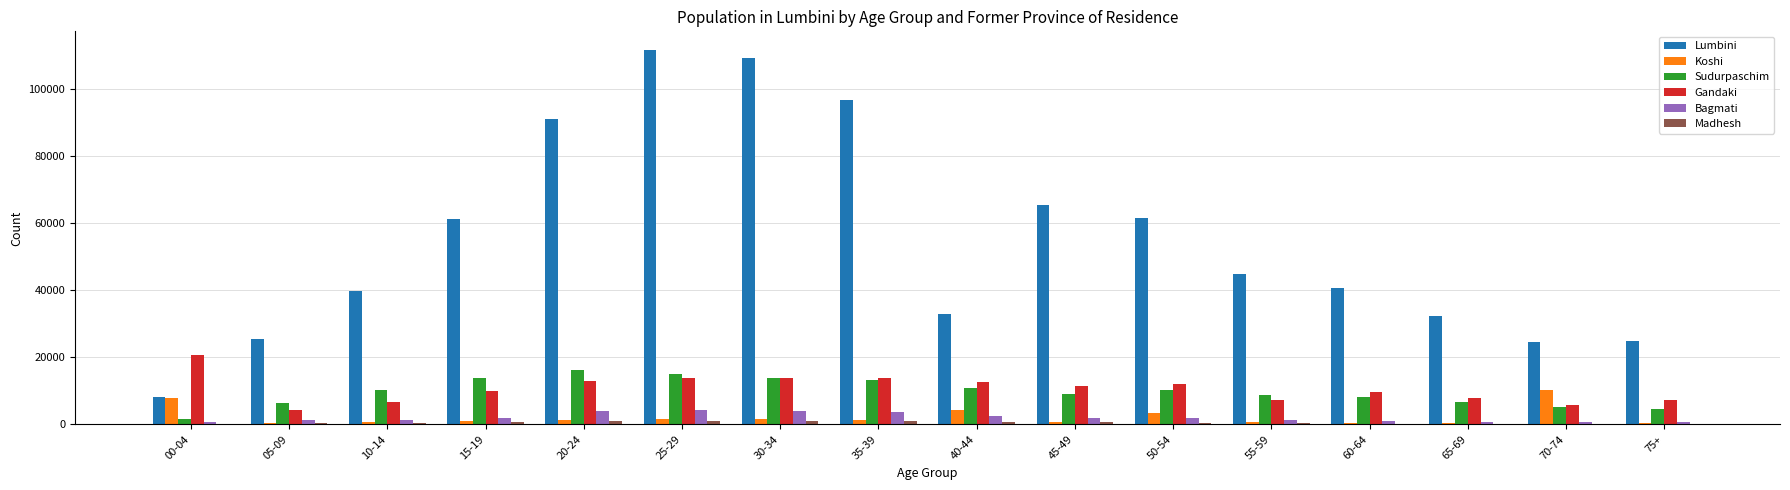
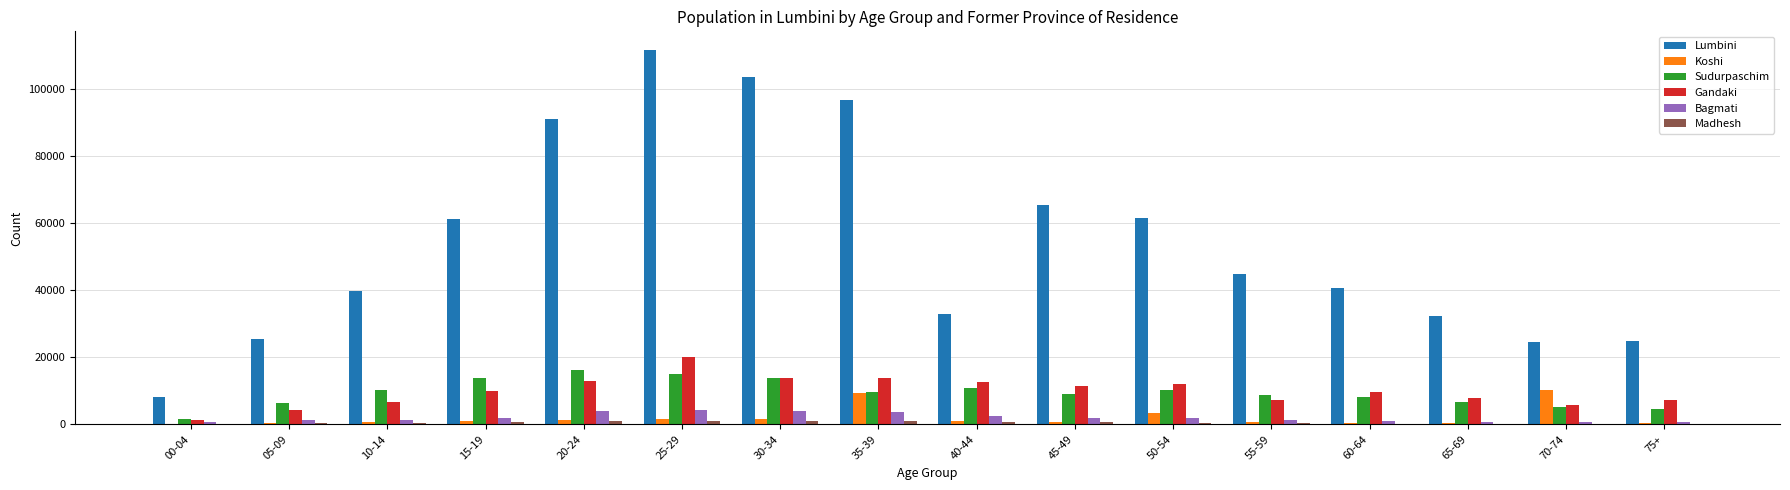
  {
    "Lumbini": {
      "00-04": 8000,
      "05-09": 26000,
      "10-14": 40000,
      "15-19": 61000,
      "20-24": 91000,
      "25-29": 112000,
-     "30-34": 109000,
+     "30-34": 103000,
      "35-39": 97000,
      "40-44": 33000,
      "45-49": 66000,
      "50-54": 62000,
      "55-59": 45000,
      "60-64": 41000,
      "65-69": 32000,
      "70-74": 24000,
      "75+": 25000
    },
    "Koshi": {
-     "00-04": 8000,
+     "00-04": 0,
      "15-19": 1000,
      "20-24": 1000,
      "25-29": 2000,
      "30-34": 2000,
-     "35-39": 1000,
-     "40-44": 4000,
+     "35-39": 9000,
+     "40-44": 1000,
      "45-49": 1000,
      "50-54": 3000,
      "70-74": 10000
    },
    "Sudurpaschim": {
      "00-04": 2000,
      "05-09": 6000,
      "10-14": 10000,
      "15-19": 14000,
      "20-24": 16000,
      "25-29": 15000,
      "30-34": 14000,
-     "35-39": 13000,
+     "35-39": 10000,
      "40-44": 11000,
      "45-49": 9000,
      "50-54": 10000,
      "55-59": 9000,
      "60-64": 8000,
      "65-69": 7000,
      "70-74": 5000,
      "75+": 5000
    },
    "Gandaki": {
-     "00-04": 21000,
+     "00-04": 1000,
      "05-09": 4000,
      "10-14": 7000,
      "15-19": 10000,
      "20-24": 13000,
-     "25-29": 14000,
+     "25-29": 20000,
      "30-34": 14000,
      "35-39": 14000,
      "40-44": 13000,
      "45-49": 11000,
      "50-54": 12000,
      "55-59": 7000,
      "60-64": 10000,
      "65-69": 8000,
      "70-74": 6000,
      "75+": 7000
    },
    "Bagmati": {
      "05-09": 1000,
      "10-14": 1000,
      "15-19": 2000,
      "20-24": 4000,
      "25-29": 4000,
      "30-34": 4000,
      "35-39": 4000,
      "40-44": 3000,
      "45-49": 2000,
      "50-54": 2000,
      "55-59": 1000,
      "60-64": 1000,
      "65-69": 1000
    },
    "Madhesh": {
      "20-24": 1000,
      "25-29": 1000,
      "30-34": 1000,
      "35-39": 1000
    }
  }
